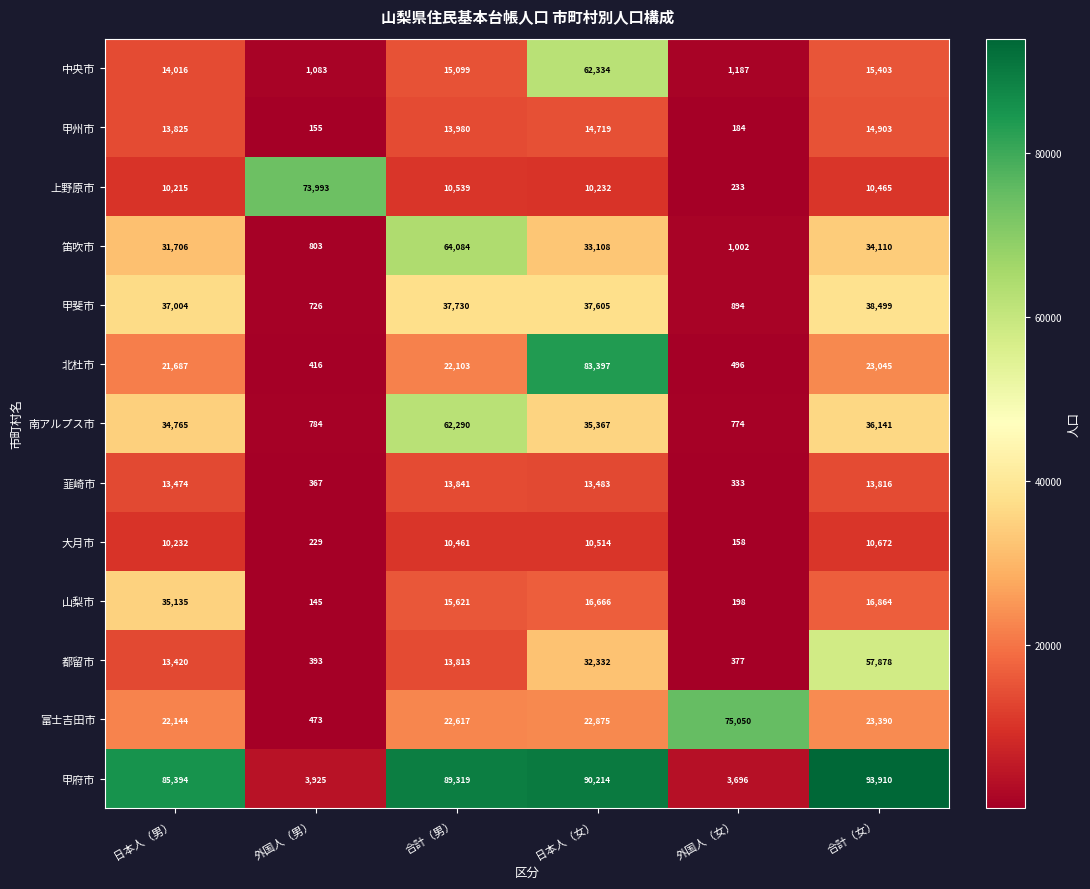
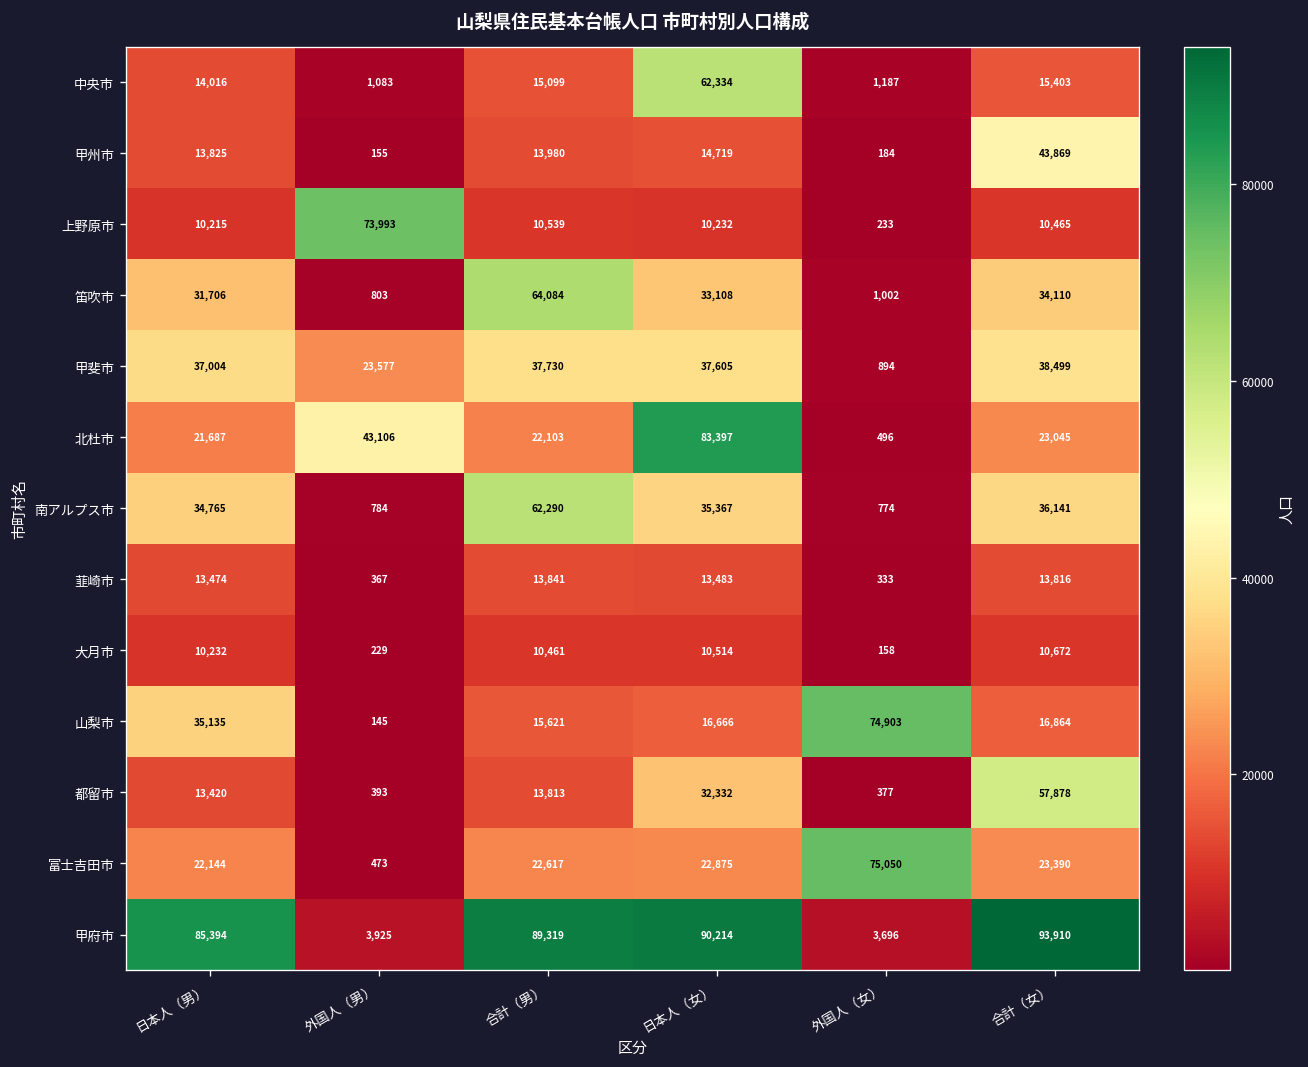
  {
    "中央市": {
      "日本人（男）": "14,016",
      "外国人（男）": "1,083",
      "合計（男）": "15,099",
      "日本人（女）": "62,334",
      "外国人（女）": "1,187",
      "合計（女）": "15,403"
    },
    "甲州市": {
      "日本人（男）": "13,825",
      "外国人（男）": "155",
      "合計（男）": "13,980",
      "日本人（女）": "14,719",
      "外国人（女）": "184",
-     "合計（女）": "14,903"
+     "合計（女）": "43,869"
    },
    "上野原市": {
      "日本人（男）": "10,215",
      "外国人（男）": "73,993",
      "合計（男）": "10,539",
      "日本人（女）": "10,232",
      "外国人（女）": "233",
      "合計（女）": "10,465"
    },
    "笛吹市": {
      "日本人（男）": "31,706",
      "外国人（男）": "803",
      "合計（男）": "64,084",
      "日本人（女）": "33,108",
      "外国人（女）": "1,002",
      "合計（女）": "34,110"
    },
    "甲斐市": {
      "日本人（男）": "37,004",
-     "外国人（男）": "726",
+     "外国人（男）": "23,577",
      "合計（男）": "37,730",
      "日本人（女）": "37,605",
      "外国人（女）": "894",
      "合計（女）": "38,499"
    },
    "北杜市": {
      "日本人（男）": "21,687",
-     "外国人（男）": "416",
+     "外国人（男）": "43,106",
      "合計（男）": "22,103",
      "日本人（女）": "83,397",
      "外国人（女）": "496",
      "合計（女）": "23,045"
    },
    "南アルプス市": {
      "日本人（男）": "34,765",
      "外国人（男）": "784",
      "合計（男）": "62,290",
      "日本人（女）": "35,367",
      "外国人（女）": "774",
      "合計（女）": "36,141"
    },
    "韮崎市": {
      "日本人（男）": "13,474",
      "外国人（男）": "367",
      "合計（男）": "13,841",
      "日本人（女）": "13,483",
      "外国人（女）": "333",
      "合計（女）": "13,816"
    },
    "大月市": {
      "日本人（男）": "10,232",
      "外国人（男）": "229",
      "合計（男）": "10,461",
      "日本人（女）": "10,514",
      "外国人（女）": "158",
      "合計（女）": "10,672"
    },
    "山梨市": {
      "日本人（男）": "35,135",
      "外国人（男）": "145",
      "合計（男）": "15,621",
      "日本人（女）": "16,666",
-     "外国人（女）": "198",
+     "外国人（女）": "74,903",
      "合計（女）": "16,864"
    },
    "都留市": {
      "日本人（男）": "13,420",
      "外国人（男）": "393",
      "合計（男）": "13,813",
      "日本人（女）": "32,332",
      "外国人（女）": "377",
      "合計（女）": "57,878"
    },
    "富士吉田市": {
      "日本人（男）": "22,144",
      "外国人（男）": "473",
      "合計（男）": "22,617",
      "日本人（女）": "22,875",
      "外国人（女）": "75,050",
      "合計（女）": "23,390"
    },
    "甲府市": {
      "日本人（男）": "85,394",
      "外国人（男）": "3,925",
      "合計（男）": "89,319",
      "日本人（女）": "90,214",
      "外国人（女）": "3,696",
      "合計（女）": "93,910"
    }
  }
